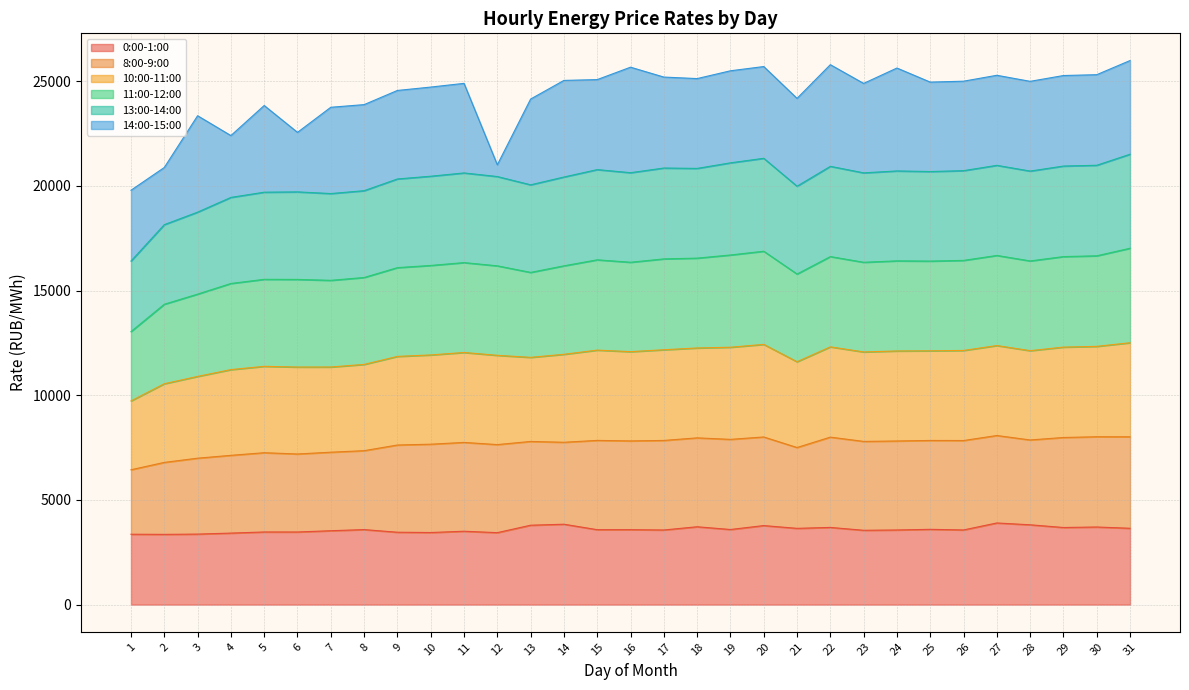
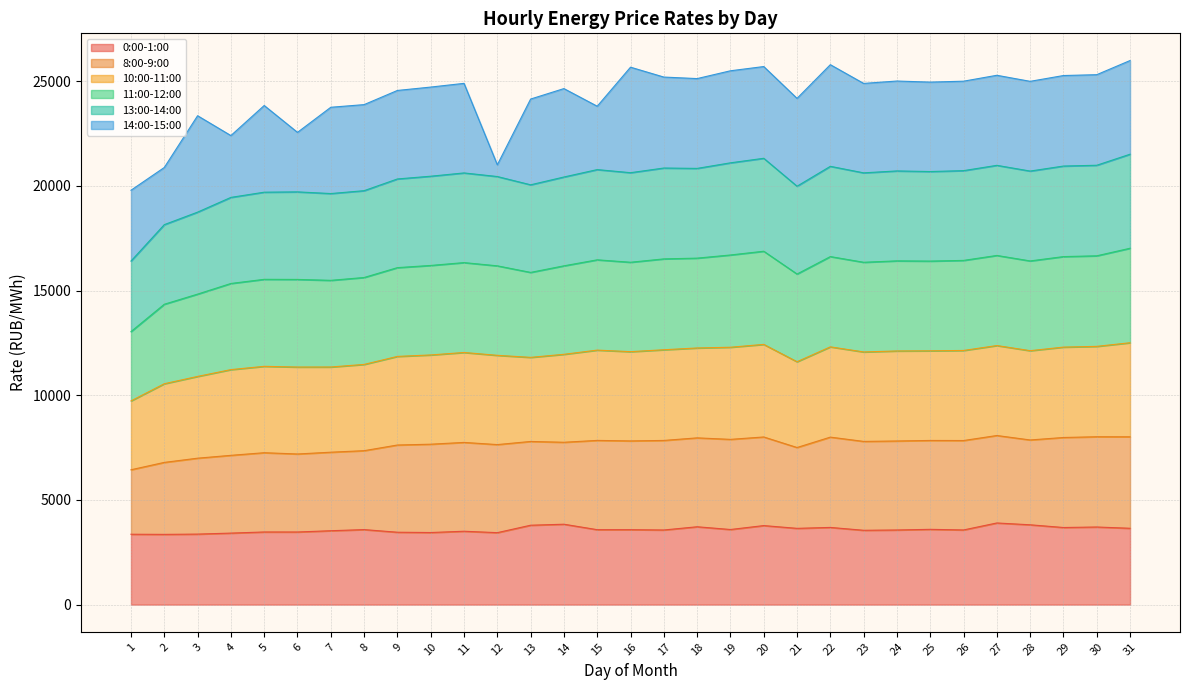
  {
    "14:00-15:00": {
      "1": 3400,
      "2": 2700,
      "3": 4600,
      "4": 3000,
      "5": 4100,
      "6": 2800,
      "7": 4100,
      "8": 4100,
      "9": 4200,
      "10": 4300,
      "11": 4300,
      "12": 600,
      "13": 4100,
-     "14": 4600,
-     "15": 4300,
+     "14": 4200,
+     "15": 3000,
      "16": 5000,
      "17": 4300,
      "18": 4300,
      "19": 4400,
      "20": 4400,
      "21": 4200,
      "22": 4900,
      "23": 4300,
-     "24": 4900,
+     "24": 4300,
      "25": 4300,
      "26": 4300,
      "27": 4300,
      "28": 4300,
      "29": 4300,
      "30": 4300,
      "31": 4500
    }
  }
